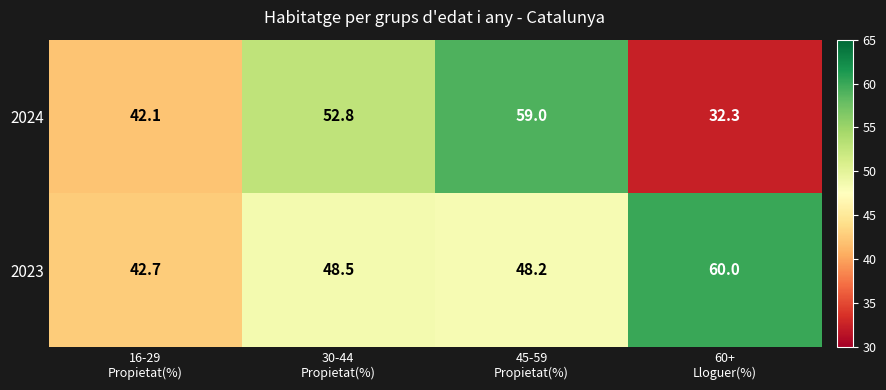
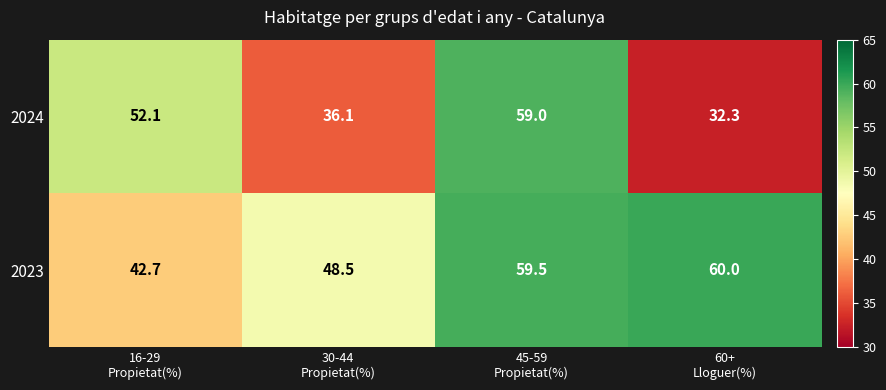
  {
    "2024": {
-     "16-29 Propietat(%)": 42.1,
-     "30-44 Propietat(%)": 52.8,
+     "16-29 Propietat(%)": 52.1,
+     "30-44 Propietat(%)": 36.1,
      "45-59 Propietat(%)": 59.0,
      "60+ Lloguer(%)": 32.3
    },
    "2023": {
      "16-29 Propietat(%)": 42.7,
      "30-44 Propietat(%)": 48.5,
-     "45-59 Propietat(%)": 48.2,
+     "45-59 Propietat(%)": 59.5,
      "60+ Lloguer(%)": 60.0
    }
  }
